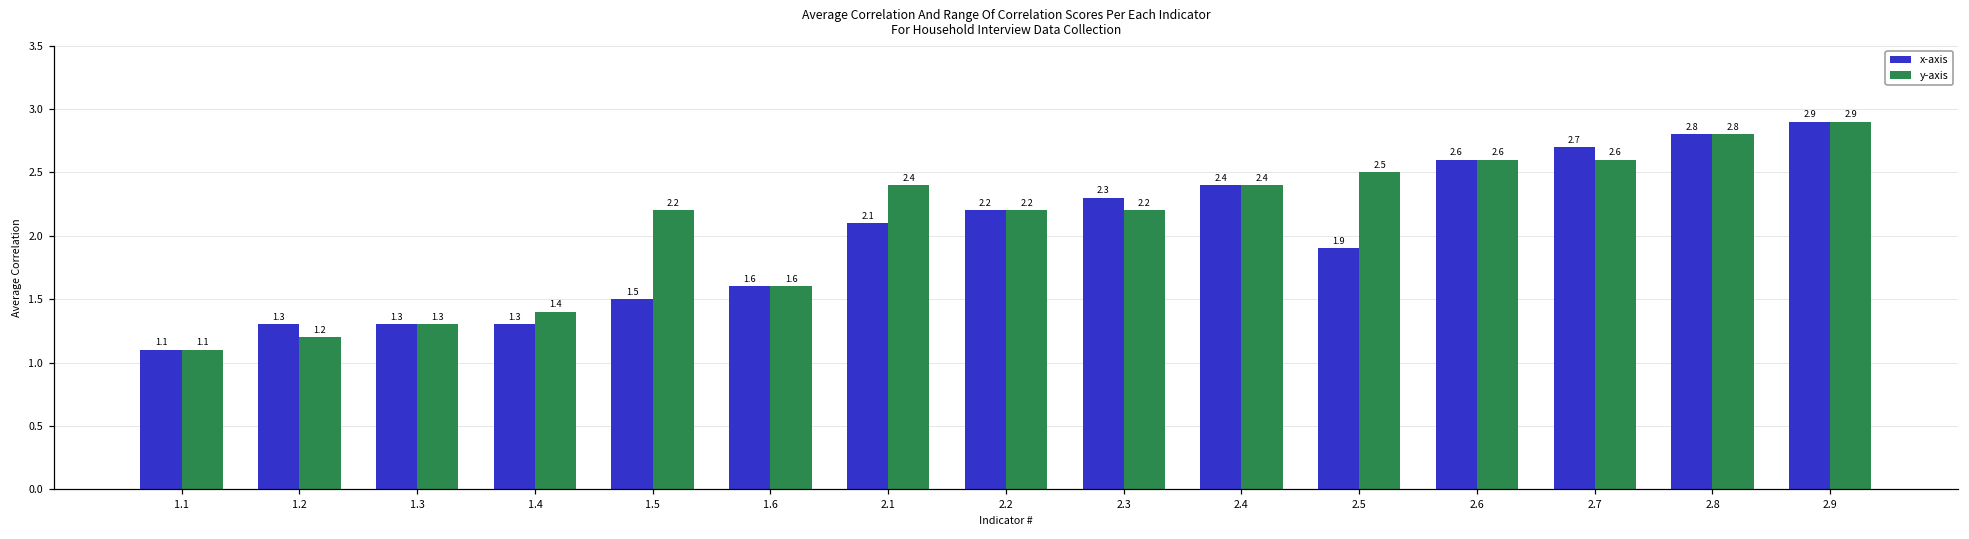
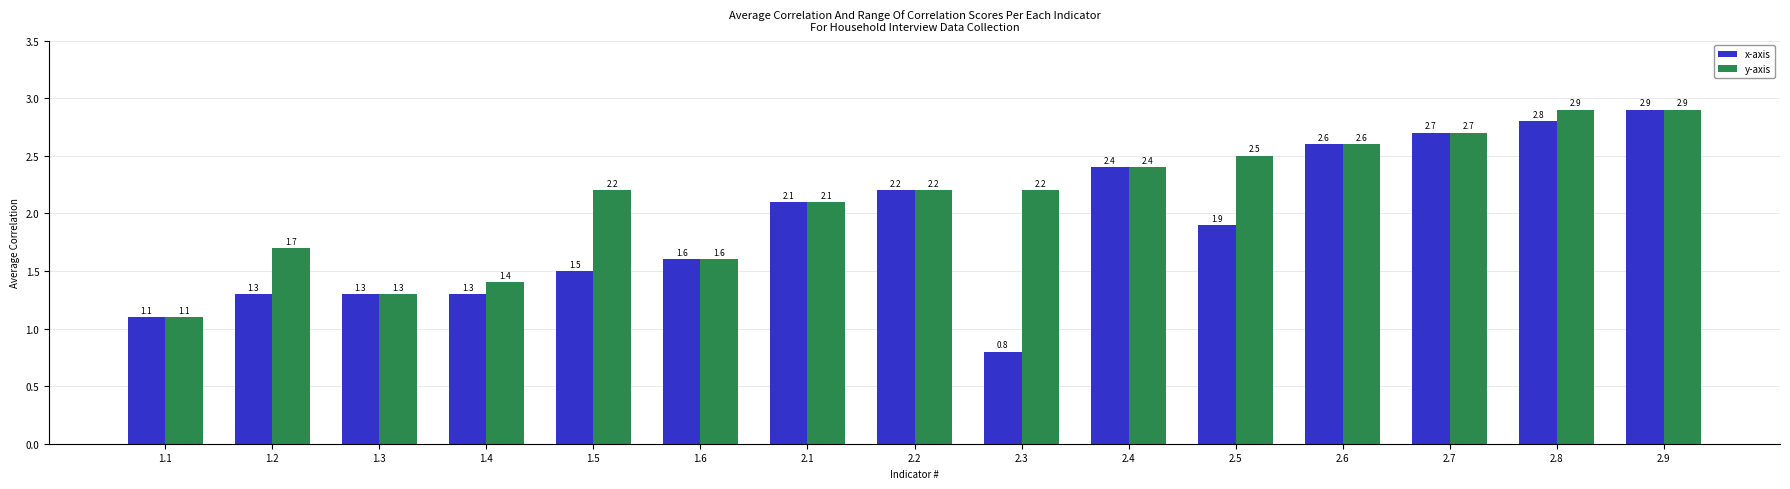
  {
    "x-axis": {
      "1.1": 1.1,
      "1.2": 1.3,
      "1.3": 1.3,
      "1.4": 1.3,
      "1.5": 1.5,
      "1.6": 1.6,
      "2.1": 2.1,
      "2.2": 2.2,
-     "2.3": 2.3,
+     "2.3": 0.8,
      "2.4": 2.4,
      "2.5": 1.9,
      "2.6": 2.6,
      "2.7": 2.7,
      "2.8": 2.8,
      "2.9": 2.9
    },
    "y-axis": {
      "1.1": 1.1,
-     "1.2": 1.2,
+     "1.2": 1.7,
      "1.3": 1.3,
      "1.4": 1.4,
      "1.5": 2.2,
      "1.6": 1.6,
-     "2.1": 2.4,
+     "2.1": 2.1,
      "2.2": 2.2,
      "2.3": 2.2,
      "2.4": 2.4,
      "2.5": 2.5,
      "2.6": 2.6,
-     "2.7": 2.6,
-     "2.8": 2.8,
+     "2.7": 2.7,
+     "2.8": 2.9,
      "2.9": 2.9
    }
  }
